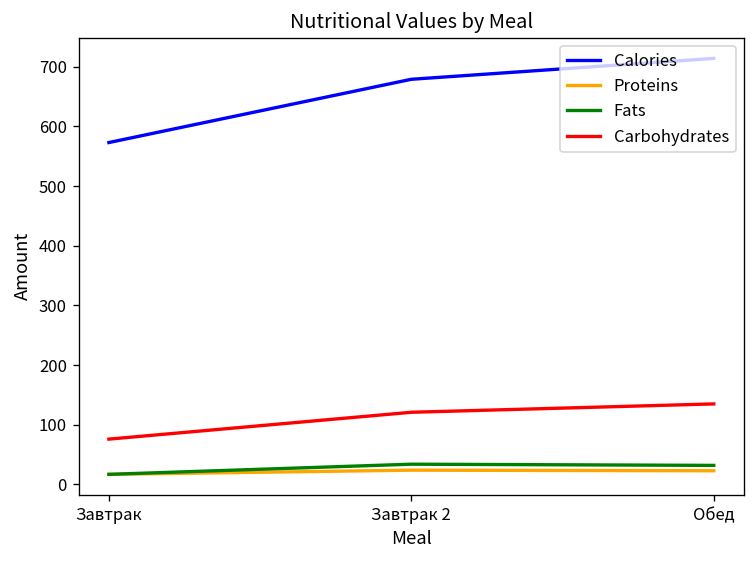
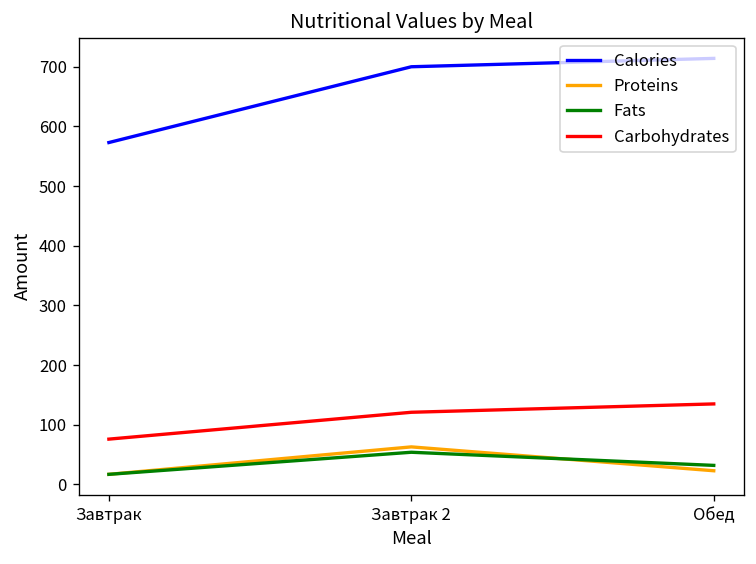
  {
    "Calories": {
      "Завтрак": 570,
-     "Завтрак 2": 680
+     "Завтрак 2": 700
    },
    "Proteins": {
-     "Завтрак 2": 20,
+     "Завтрак 2": 60,
      "Обед": 20
    },
    "Fats": {
-     "Завтрак 2": 30,
+     "Завтрак 2": 50,
      "Обед": 30
    },
    "Carbohydrates": {
      "Завтрак": 80,
      "Завтрак 2": 120,
      "Обед": 140
    }
  }
